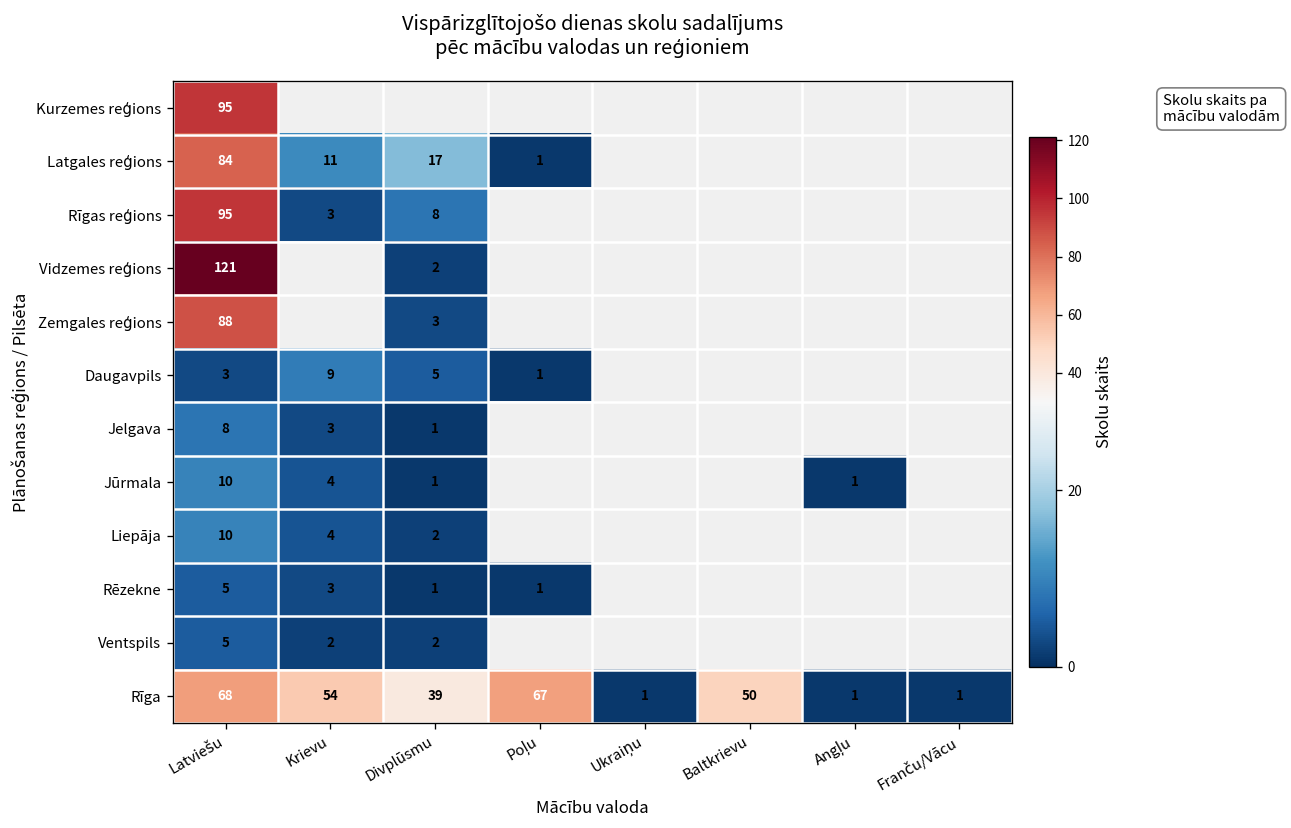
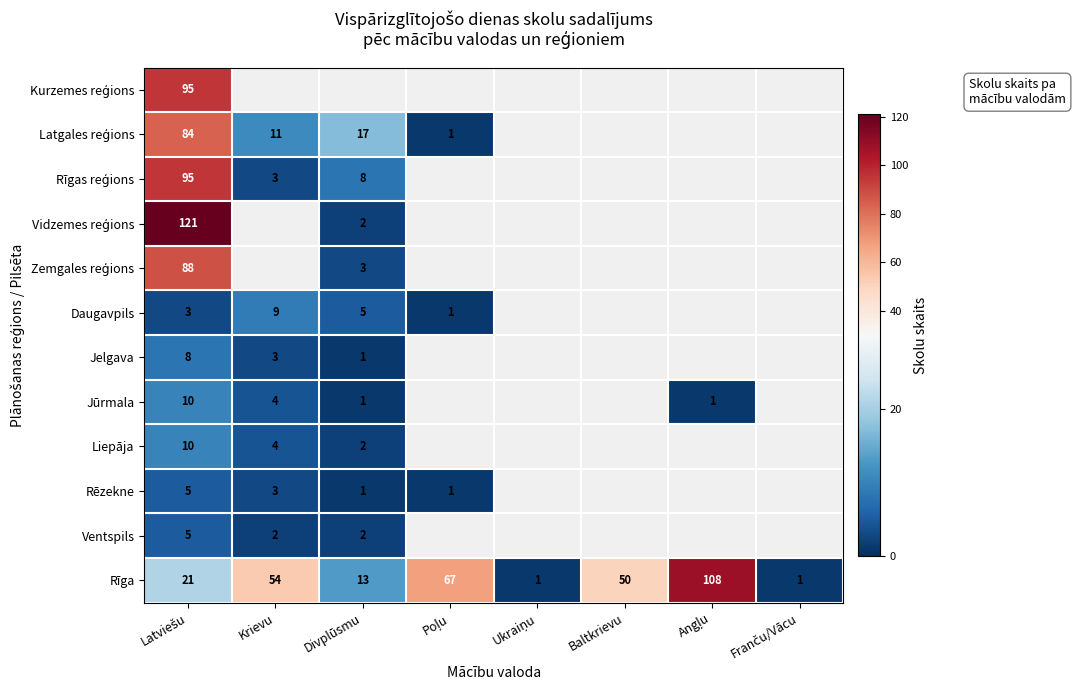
  {
    "Kurzemes reģions": {
      "Latviešu": 95
    },
    "Latgales reģions": {
      "Latviešu": 84,
      "Krievu": 11,
      "Divplūsmu": 17,
      "Poļu": 1
    },
    "Rīgas reģions": {
      "Latviešu": 95,
      "Krievu": 3,
      "Divplūsmu": 8
    },
    "Vidzemes reģions": {
      "Latviešu": 121,
      "Divplūsmu": 2
    },
    "Zemgales reģions": {
      "Latviešu": 88,
      "Divplūsmu": 3
    },
    "Daugavpils": {
      "Latviešu": 3,
      "Krievu": 9,
      "Divplūsmu": 5,
      "Poļu": 1
    },
    "Jelgava": {
      "Latviešu": 8,
      "Krievu": 3,
      "Divplūsmu": 1
    },
    "Jūrmala": {
      "Latviešu": 10,
      "Krievu": 4,
      "Divplūsmu": 1,
      "Angļu": 1
    },
    "Liepāja": {
      "Latviešu": 10,
      "Krievu": 4,
      "Divplūsmu": 2
    },
    "Rēzekne": {
      "Latviešu": 5,
      "Krievu": 3,
      "Divplūsmu": 1,
      "Poļu": 1
    },
    "Ventspils": {
      "Latviešu": 5,
      "Krievu": 2,
      "Divplūsmu": 2
    },
    "Rīga": {
-     "Latviešu": 68,
+     "Latviešu": 21,
      "Krievu": 54,
-     "Divplūsmu": 39,
+     "Divplūsmu": 13,
      "Poļu": 67,
      "Ukraiņu": 1,
      "Baltkrievu": 50,
-     "Angļu": 1,
+     "Angļu": 108,
      "Franču/Vācu": 1
    }
  }
